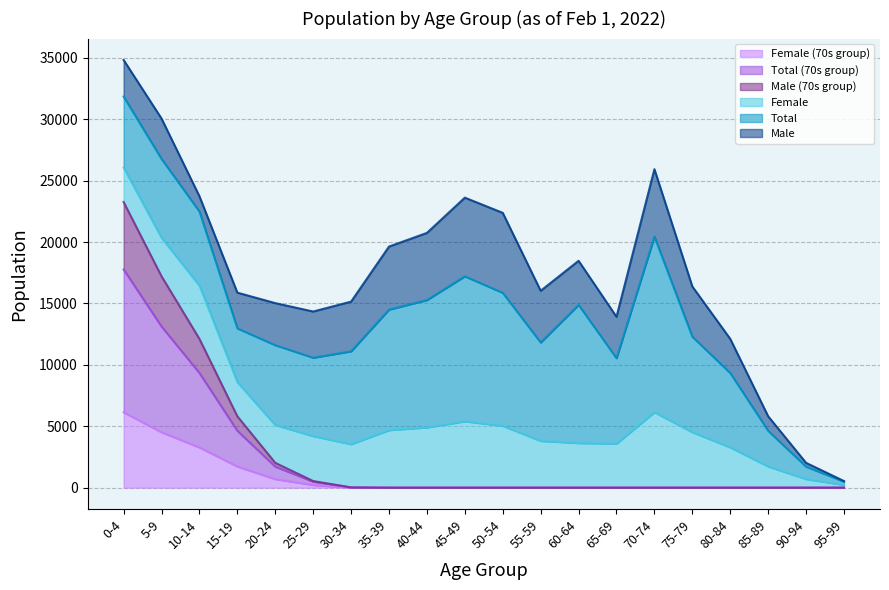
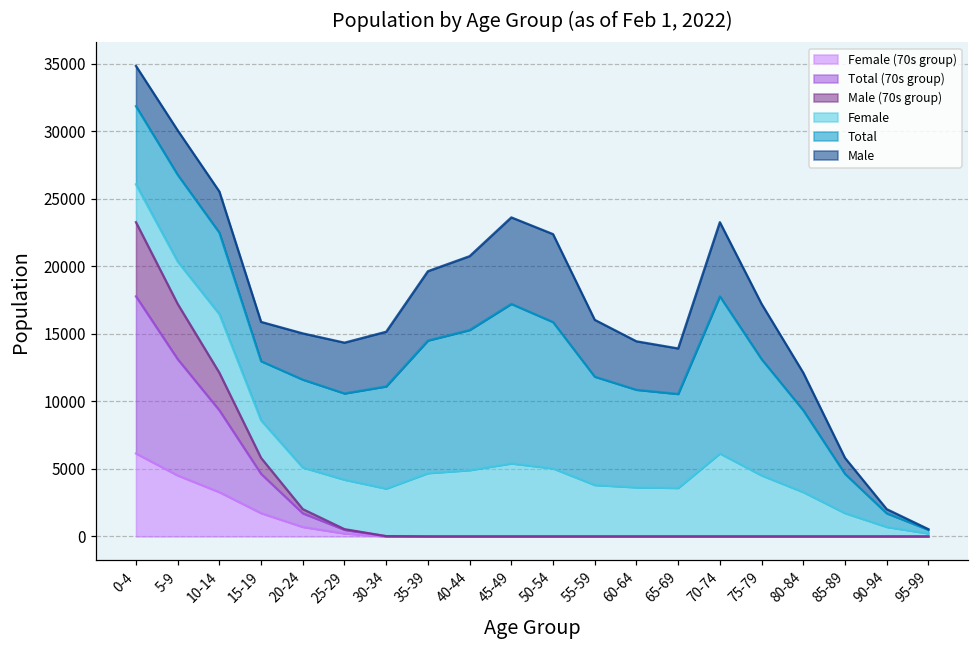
  {
    "Male (70s group)": {
      "0-4": 5500,
      "5-9": 4100,
      "10-14": 2800,
      "15-19": 1200,
      "20-24": 300
    },
    "Female": {
      "0-4": 2800,
      "5-9": 3100,
      "10-14": 4300,
      "15-19": 2800,
      "20-24": 3100,
      "25-29": 3700,
      "30-34": 3500,
      "35-39": 4700,
      "40-44": 4900,
      "45-49": 5400,
      "50-54": 5000,
      "55-59": 3800,
      "60-64": 3600,
      "65-69": 3600,
      "70-74": 6100,
      "75-79": 4500,
      "80-84": 3300,
      "85-89": 1700,
      "90-94": 700,
      "95-99": 200
    },
    "Total": {
      "0-4": 5800,
      "5-9": 6400,
      "10-14": 6000,
      "15-19": 4400,
      "20-24": 6500,
      "25-29": 6400,
      "30-34": 7600,
      "35-39": 9800,
      "40-44": 10400,
      "45-49": 11800,
      "50-54": 10800,
      "55-59": 8000,
-     "60-64": 11300,
+     "60-64": 7200,
      "65-69": 7000,
-     "70-74": 14300,
-     "75-79": 7800,
+     "70-74": 11600,
+     "75-79": 8600,
      "80-84": 6100,
      "85-89": 2900,
      "90-94": 1000
    },
    "Male": {
      "0-4": 3000,
      "5-9": 3300,
-     "10-14": 1200,
+     "10-14": 3000,
      "15-19": 2900,
      "20-24": 3400,
      "25-29": 3800,
      "30-34": 4000,
      "35-39": 5100,
      "40-44": 5500,
      "45-49": 6400,
      "50-54": 6500,
      "55-59": 4200,
      "60-64": 3600,
      "65-69": 3400,
      "70-74": 5500,
      "75-79": 4100,
      "80-84": 2800,
      "85-89": 1200,
      "90-94": 300
    }
  }
